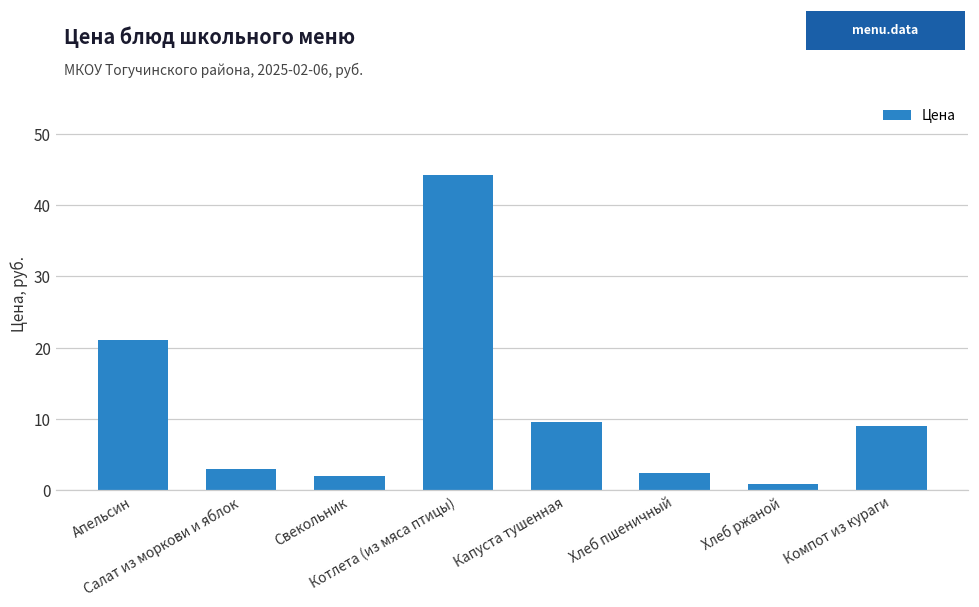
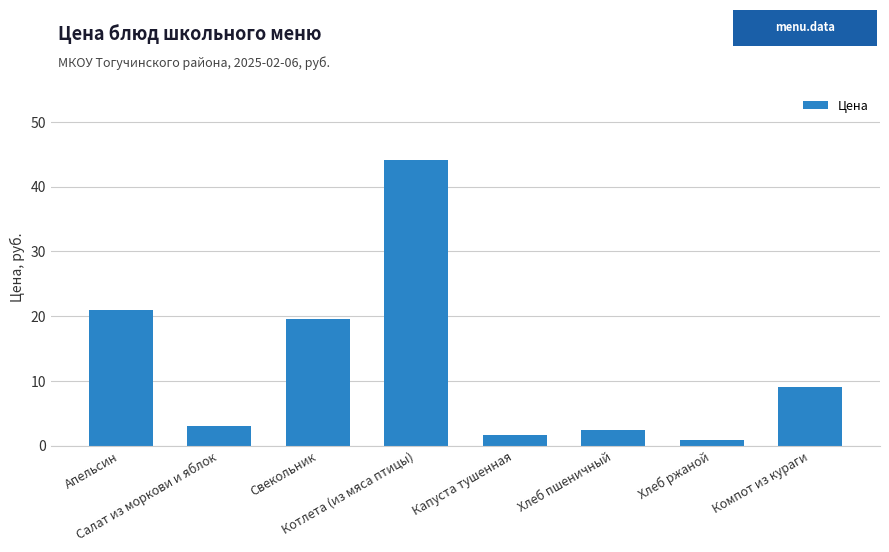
  {
    "Апельсин": 21,
    "Салат из моркови и яблок": 3,
-   "Свекольник": 2,
+   "Свекольник": 20,
    "Котлета (из мяса птицы)": 44,
-   "Капуста тушенная": 10,
+   "Капуста тушенная": 2,
    "Хлеб пшеничный": 2,
    "Хлеб ржаной": 1,
    "Компот из кураги": 9
  }
